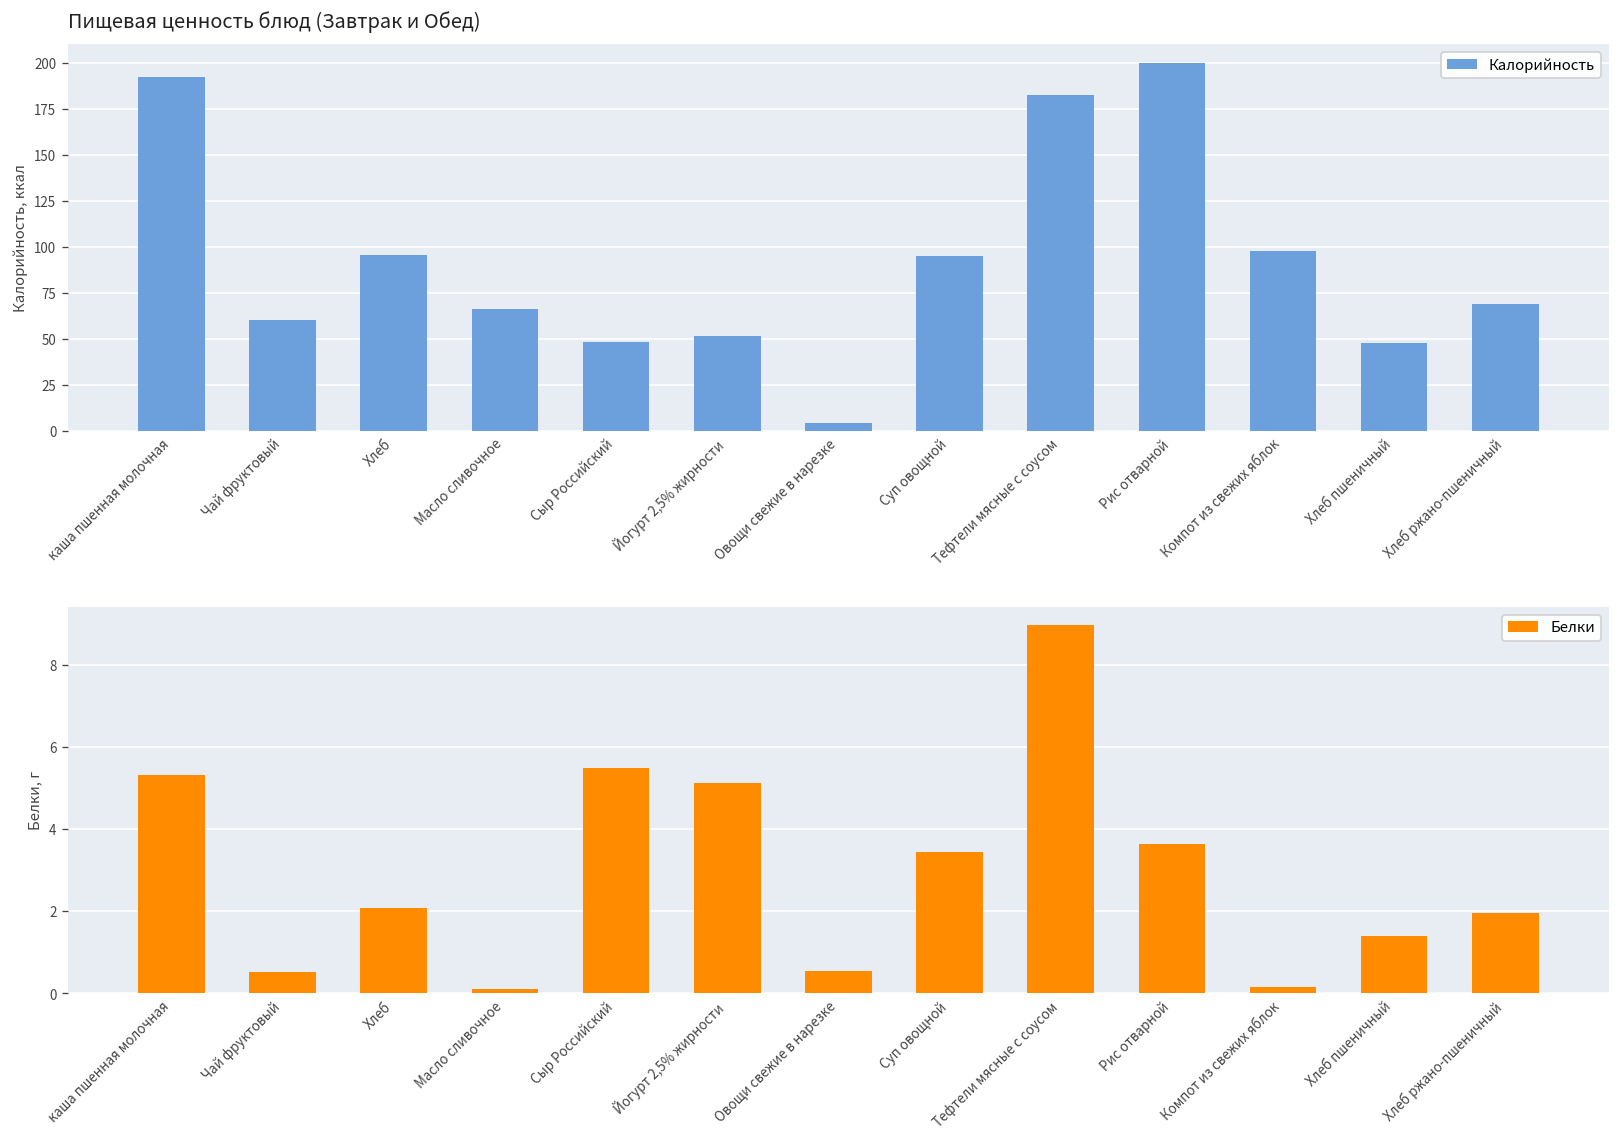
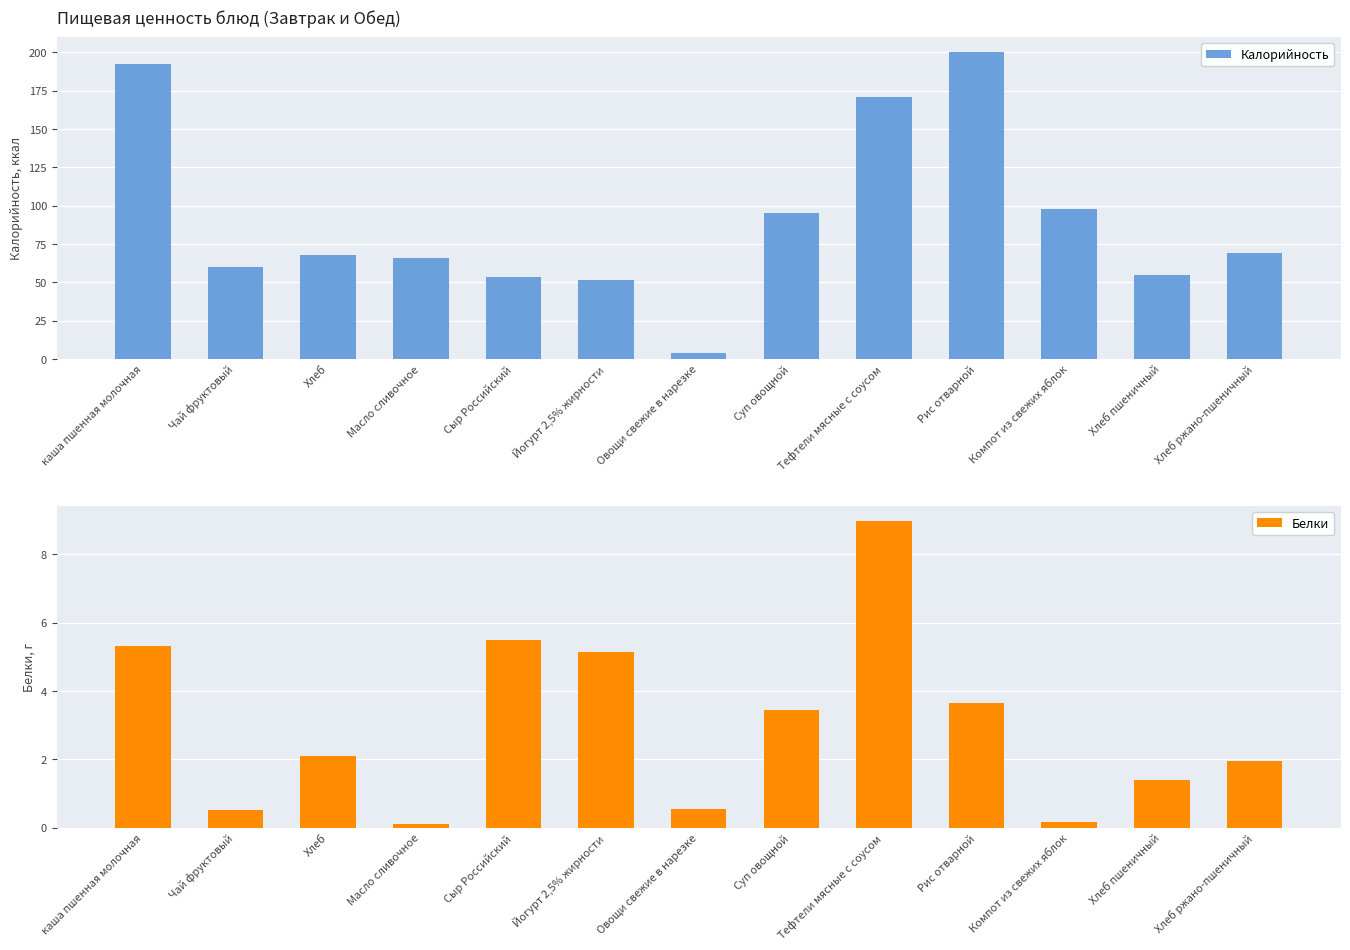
  {
    "Пищевая ценность блюд (Завтрак и Обед)": {
      "каша пшенная молочная": 193,
      "Чай фруктовый": 60,
-     "Хлеб": 96,
+     "Хлеб": 68,
      "Масло сливочное": 66,
-     "Сыр Российский": 48,
+     "Сыр Российский": 54,
      "Йогурт 2,5% жирности": 51,
      "Овощи свежие в нарезке": 4,
      "Суп овощной": 95,
-     "Тефтели мясные с соусом": 182,
+     "Тефтели мясные с соусом": 171,
      "Рис отварной": 200,
      "Компот из свежих яблок": 98,
-     "Хлеб пшеничный": 48,
+     "Хлеб пшеничный": 55,
      "Хлеб ржано-пшеничный": 69
    }
  }
